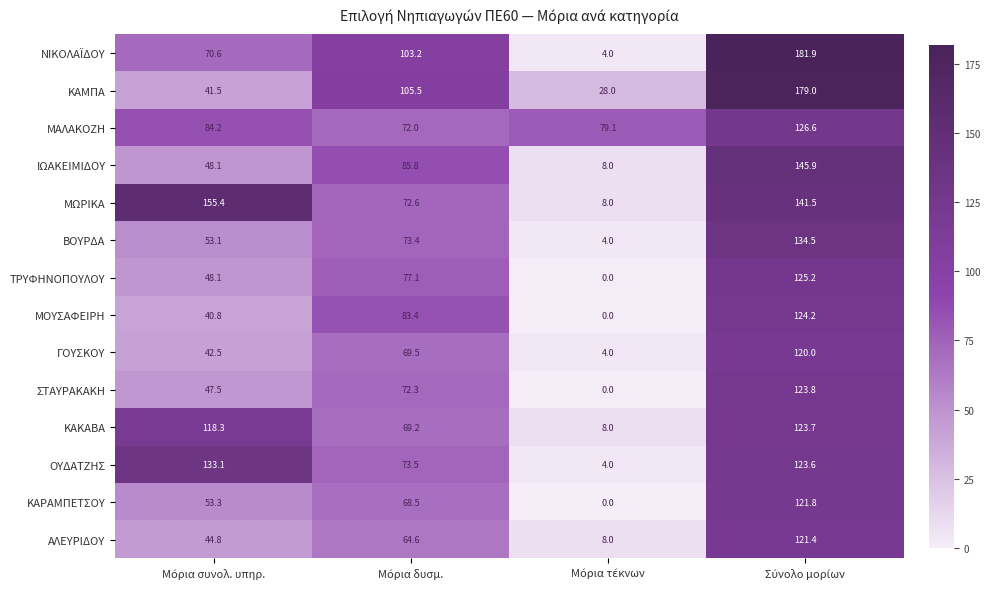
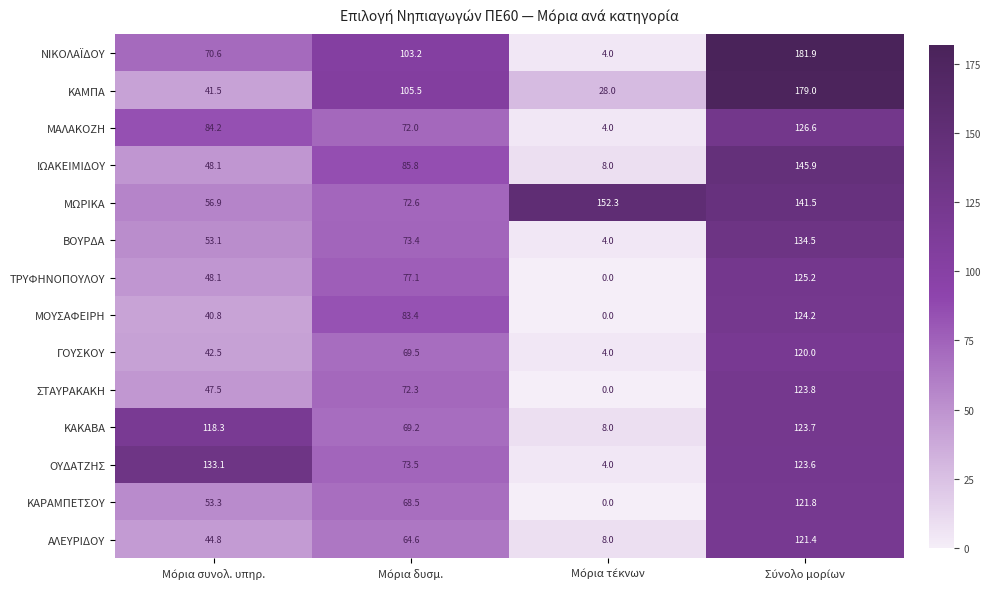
  {
    "ΝΙΚΟΛΑΪΔΟΥ": {
      "Μόρια συνολ. υπηρ.": 70.6,
      "Μόρια δυσμ.": 103.2,
      "Μόρια τέκνων": 4.0,
      "Σύνολο μορίων": 181.9
    },
    "ΚΑΜΠΑ": {
      "Μόρια συνολ. υπηρ.": 41.5,
      "Μόρια δυσμ.": 105.5,
      "Μόρια τέκνων": 28.0,
      "Σύνολο μορίων": 179.0
    },
    "ΜΑΛΑΚΟΖΗ": {
      "Μόρια συνολ. υπηρ.": 84.2,
      "Μόρια δυσμ.": 72.0,
-     "Μόρια τέκνων": 79.1,
+     "Μόρια τέκνων": 4.0,
      "Σύνολο μορίων": 126.6
    },
    "ΙΩΑΚΕΙΜΙΔΟΥ": {
      "Μόρια συνολ. υπηρ.": 48.1,
      "Μόρια δυσμ.": 85.8,
      "Μόρια τέκνων": 8.0,
      "Σύνολο μορίων": 145.9
    },
    "ΜΩΡΙΚΑ": {
-     "Μόρια συνολ. υπηρ.": 155.4,
+     "Μόρια συνολ. υπηρ.": 56.9,
      "Μόρια δυσμ.": 72.6,
-     "Μόρια τέκνων": 8.0,
+     "Μόρια τέκνων": 152.3,
      "Σύνολο μορίων": 141.5
    },
    "ΒΟΥΡΔΑ": {
      "Μόρια συνολ. υπηρ.": 53.1,
      "Μόρια δυσμ.": 73.4,
      "Μόρια τέκνων": 4.0,
      "Σύνολο μορίων": 134.5
    },
    "ΤΡΥΦΗΝΟΠΟΥΛΟΥ": {
      "Μόρια συνολ. υπηρ.": 48.1,
      "Μόρια δυσμ.": 77.1,
      "Μόρια τέκνων": 0.0,
      "Σύνολο μορίων": 125.2
    },
    "ΜΟΥΣΑΦΕΙΡΗ": {
      "Μόρια συνολ. υπηρ.": 40.8,
      "Μόρια δυσμ.": 83.4,
      "Μόρια τέκνων": 0.0,
      "Σύνολο μορίων": 124.2
    },
    "ΓΟΥΣΚΟΥ": {
      "Μόρια συνολ. υπηρ.": 42.5,
      "Μόρια δυσμ.": 69.5,
      "Μόρια τέκνων": 4.0,
      "Σύνολο μορίων": 120.0
    },
    "ΣΤΑΥΡΑΚΑΚΗ": {
      "Μόρια συνολ. υπηρ.": 47.5,
      "Μόρια δυσμ.": 72.3,
      "Μόρια τέκνων": 0.0,
      "Σύνολο μορίων": 123.8
    },
    "ΚΑΚΑΒΑ": {
      "Μόρια συνολ. υπηρ.": 118.3,
      "Μόρια δυσμ.": 69.2,
      "Μόρια τέκνων": 8.0,
      "Σύνολο μορίων": 123.7
    },
    "ΟΥΔΑΤΖΗΣ": {
      "Μόρια συνολ. υπηρ.": 133.1,
      "Μόρια δυσμ.": 73.5,
      "Μόρια τέκνων": 4.0,
      "Σύνολο μορίων": 123.6
    },
    "ΚΑΡΑΜΠΕΤΣΟΥ": {
      "Μόρια συνολ. υπηρ.": 53.3,
      "Μόρια δυσμ.": 68.5,
      "Μόρια τέκνων": 0.0,
      "Σύνολο μορίων": 121.8
    },
    "ΑΛΕΥΡΙΔΟΥ": {
      "Μόρια συνολ. υπηρ.": 44.8,
      "Μόρια δυσμ.": 64.6,
      "Μόρια τέκνων": 8.0,
      "Σύνολο μορίων": 121.4
    }
  }
